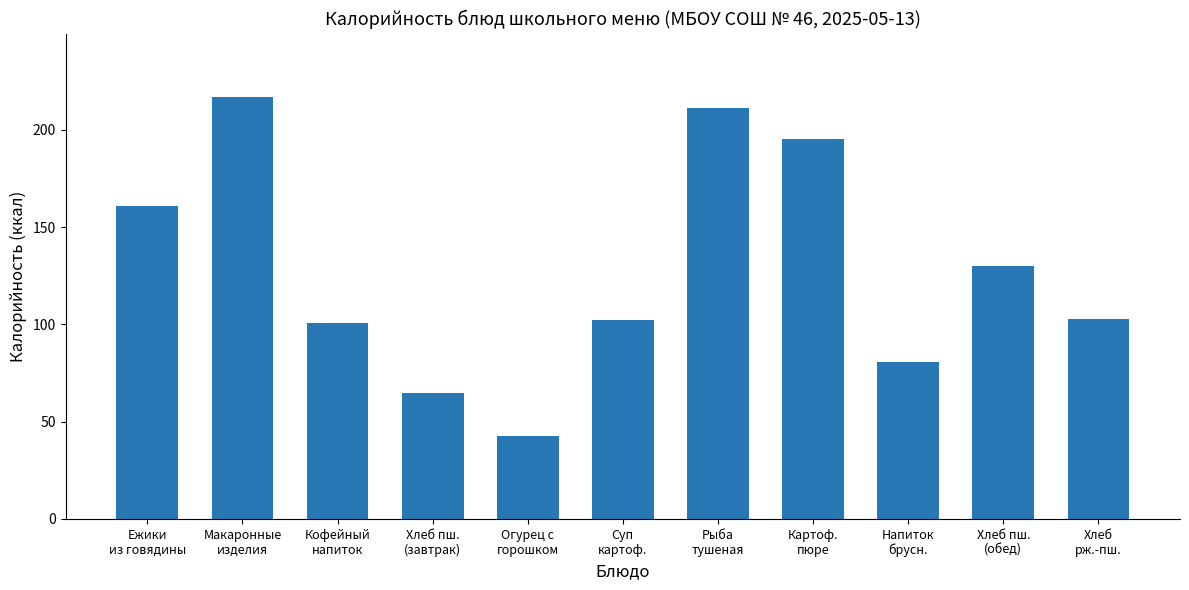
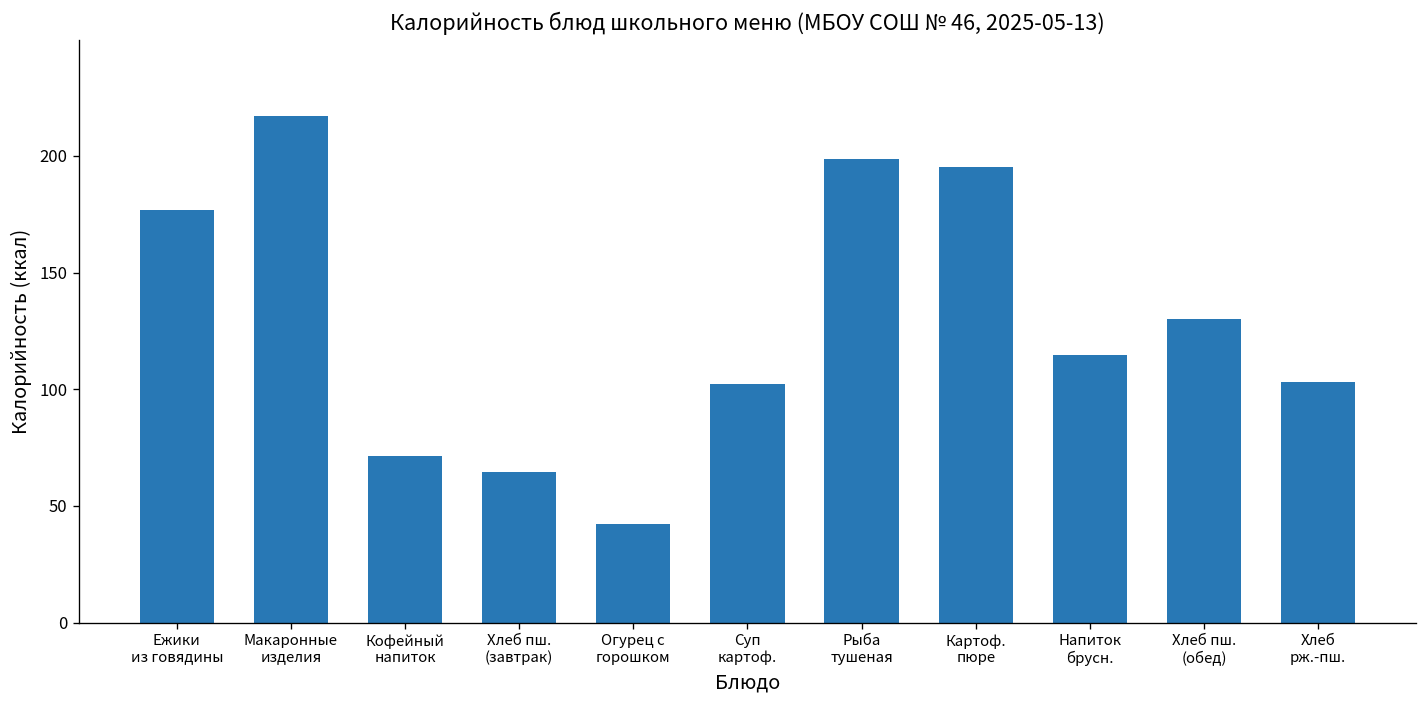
  {
-   "Ежики из говядины": 161,
+   "Ежики из говядины": 177,
    "Макаронные изделия": 217,
-   "Кофейный напиток": 101,
+   "Кофейный напиток": 72,
    "Хлеб пш. (завтрак)": 65,
    "Огурец с горошком": 42,
    "Суп картоф.": 102,
-   "Рыба тушеная": 211,
+   "Рыба тушеная": 199,
    "Картоф. пюре": 195,
-   "Напиток брусн.": 81,
+   "Напиток брусн.": 115,
    "Хлеб пш. (обед)": 130,
    "Хлеб рж.-пш.": 103
  }
